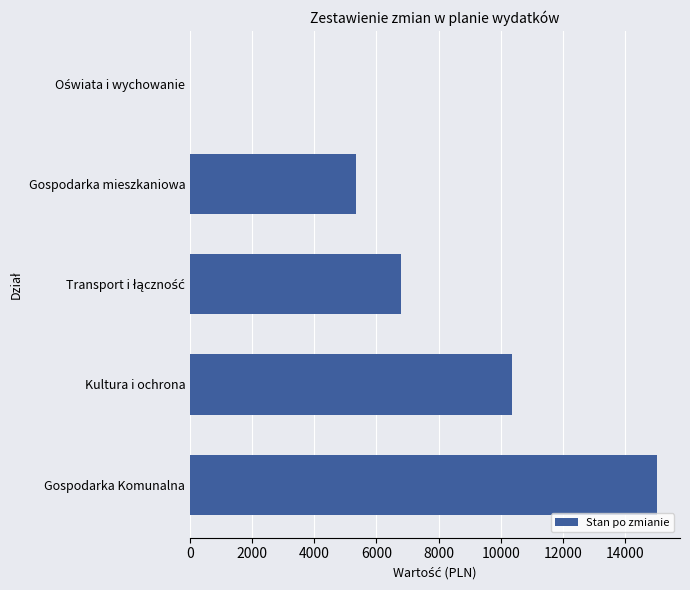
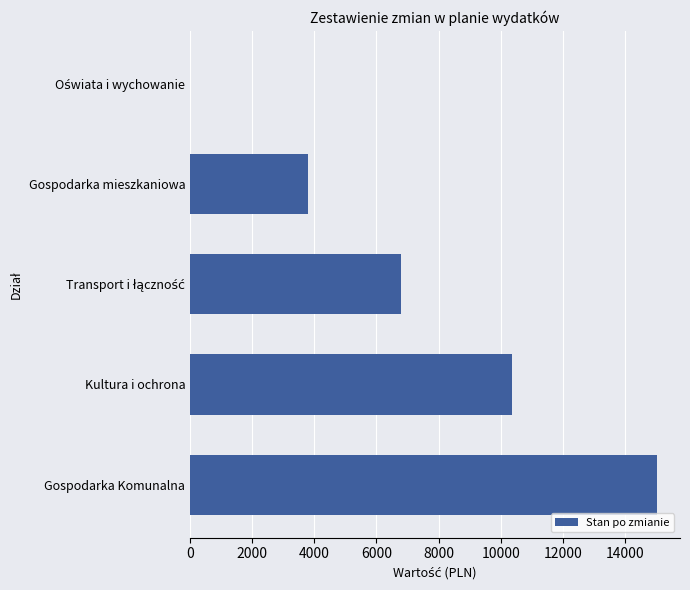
  {
    "Oświata i wychowanie": 0,
-   "Gospodarka mieszkaniowa": 5400,
+   "Gospodarka mieszkaniowa": 3800,
    "Transport i łączność": 6800,
    "Kultura i ochrona": 10400,
    "Gospodarka Komunalna": 15000
  }
